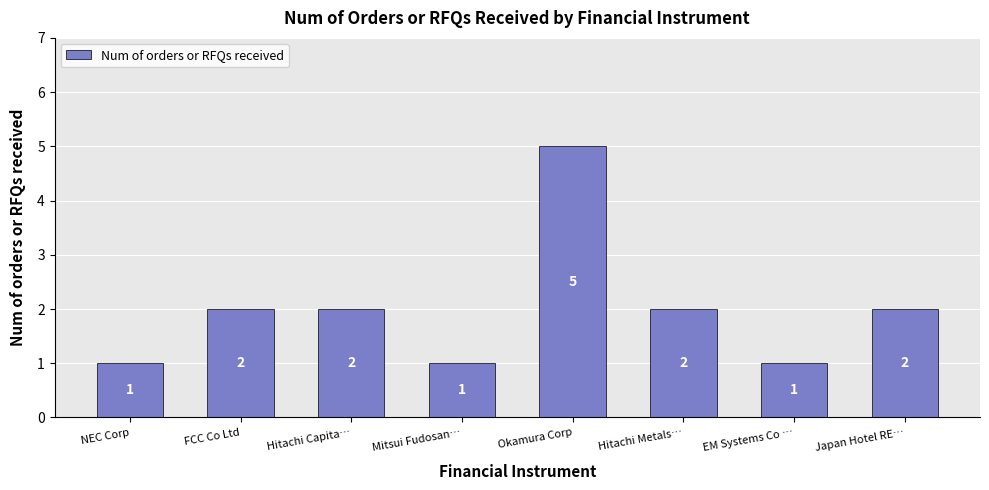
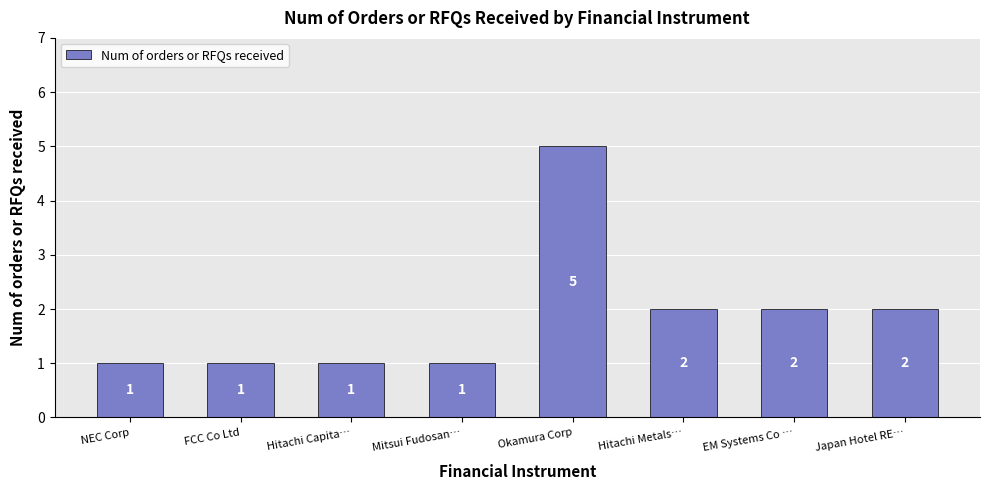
  {
    "NEC Corp": 1,
-   "FCC Co Ltd": 2,
-   "Hitachi Capita…": 2,
+   "FCC Co Ltd": 1,
+   "Hitachi Capita…": 1,
    "Mitsui Fudosan…": 1,
    "Okamura Corp": 5,
    "Hitachi Metals…": 2,
-   "EM Systems Co …": 1,
+   "EM Systems Co …": 2,
    "Japan Hotel RE…": 2
  }
